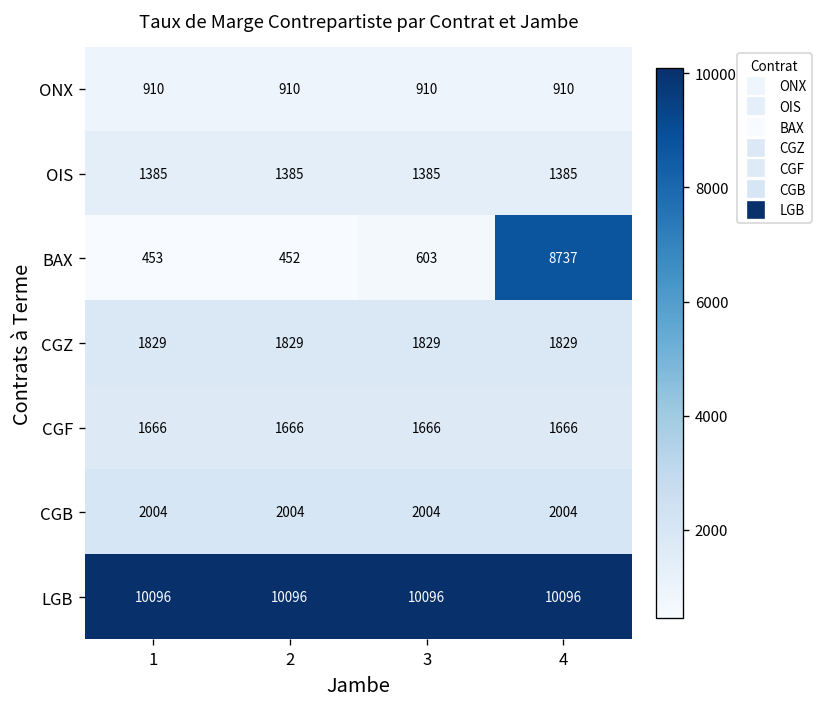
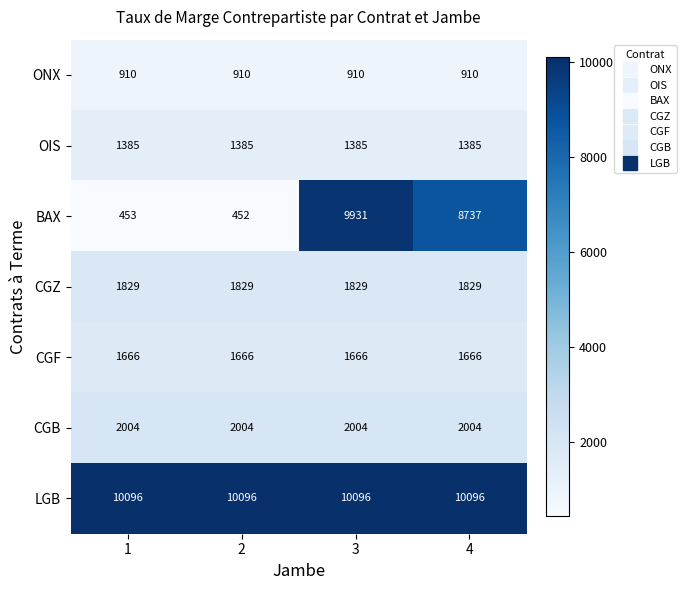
  {
    "ONX": {
      "1": 910,
      "2": 910,
      "3": 910,
      "4": 910
    },
    "OIS": {
      "1": 1385,
      "2": 1385,
      "3": 1385,
      "4": 1385
    },
    "BAX": {
      "1": 453,
      "2": 452,
-     "3": 603,
+     "3": 9931,
      "4": 8737
    },
    "CGZ": {
      "1": 1829,
      "2": 1829,
      "3": 1829,
      "4": 1829
    },
    "CGF": {
      "1": 1666,
      "2": 1666,
      "3": 1666,
      "4": 1666
    },
    "CGB": {
      "1": 2004,
      "2": 2004,
      "3": 2004,
      "4": 2004
    },
    "LGB": {
      "1": 10096,
      "2": 10096,
      "3": 10096,
      "4": 10096
    }
  }
